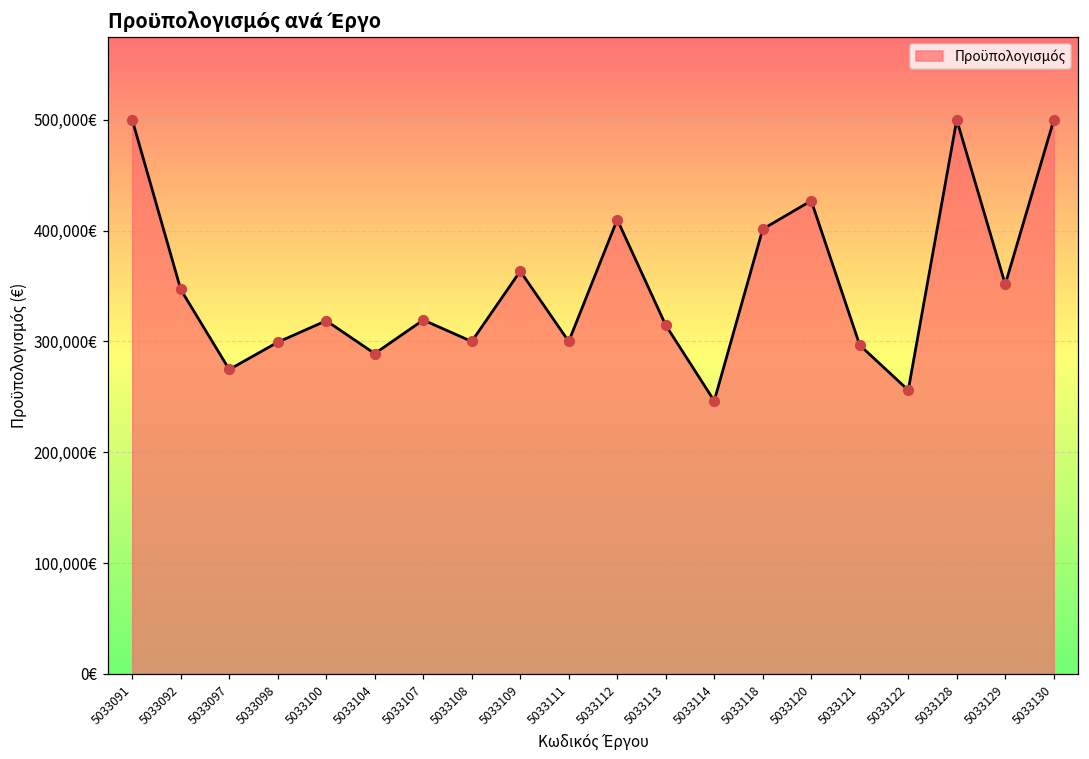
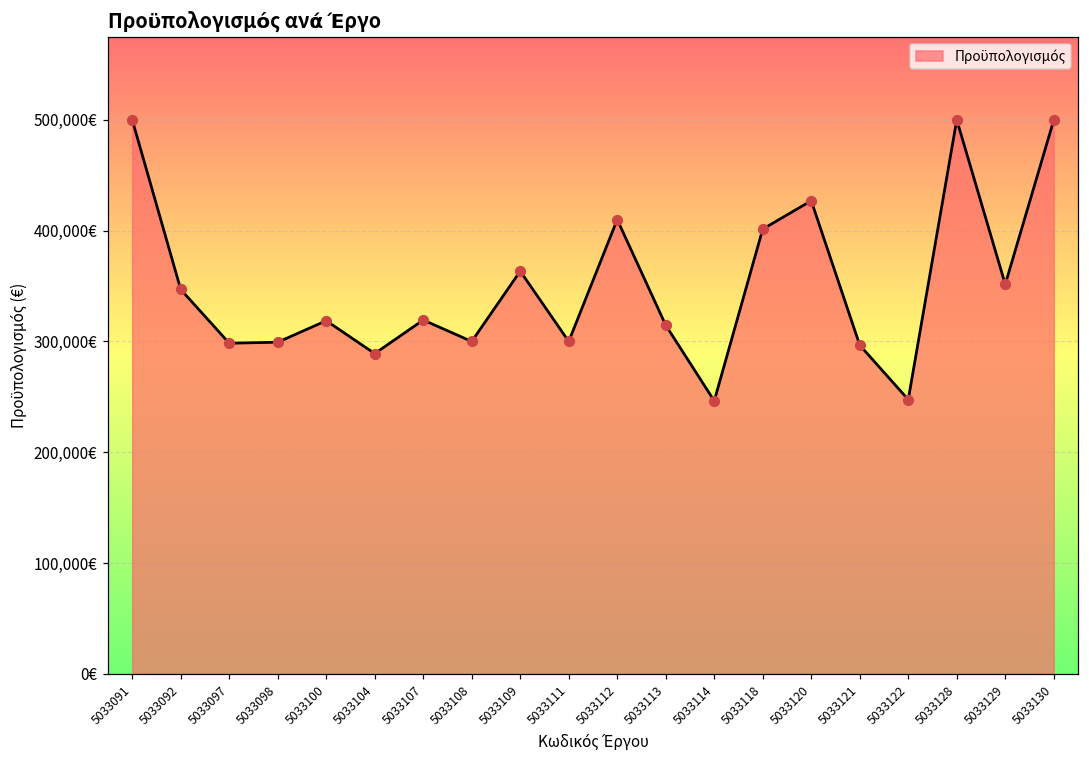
  {
    "5033091": "500,000€",
    "5033092": "347,000€",
-   "5033097": "275,000€",
+   "5033097": "298,000€",
    "5033098": "299,000€",
    "5033100": "319,000€",
    "5033104": "289,000€",
    "5033107": "319,000€",
    "5033108": "300,000€",
    "5033109": "363,000€",
    "5033111": "300,000€",
    "5033112": "410,000€",
    "5033113": "315,000€",
    "5033114": "246,000€",
    "5033118": "401,000€",
    "5033120": "427,000€",
    "5033121": "297,000€",
-   "5033122": "256,000€",
+   "5033122": "248,000€",
    "5033128": "500,000€",
    "5033129": "352,000€",
    "5033130": "500,000€"
  }
